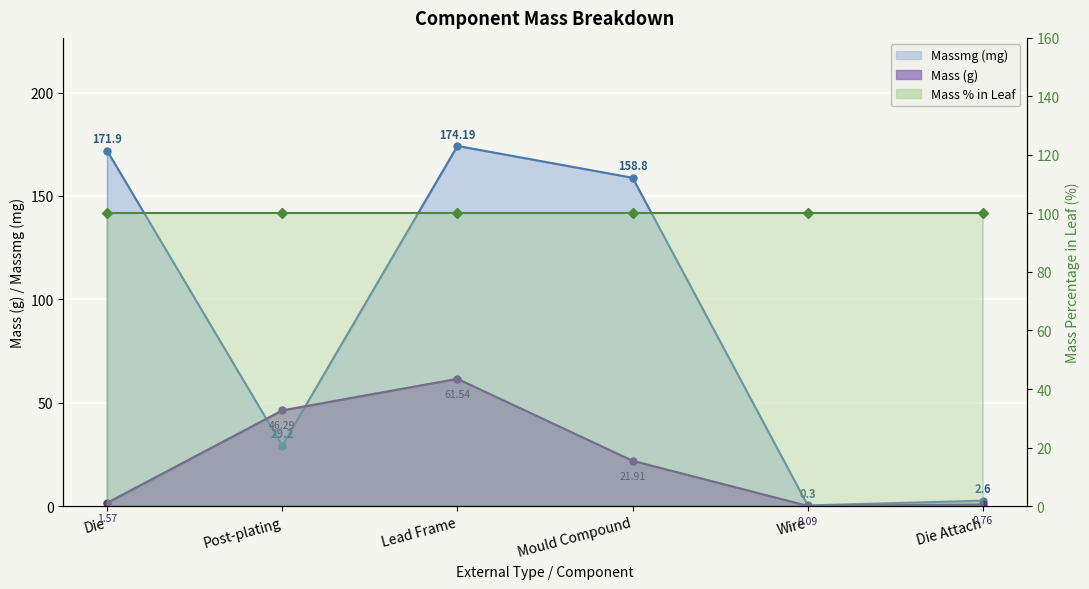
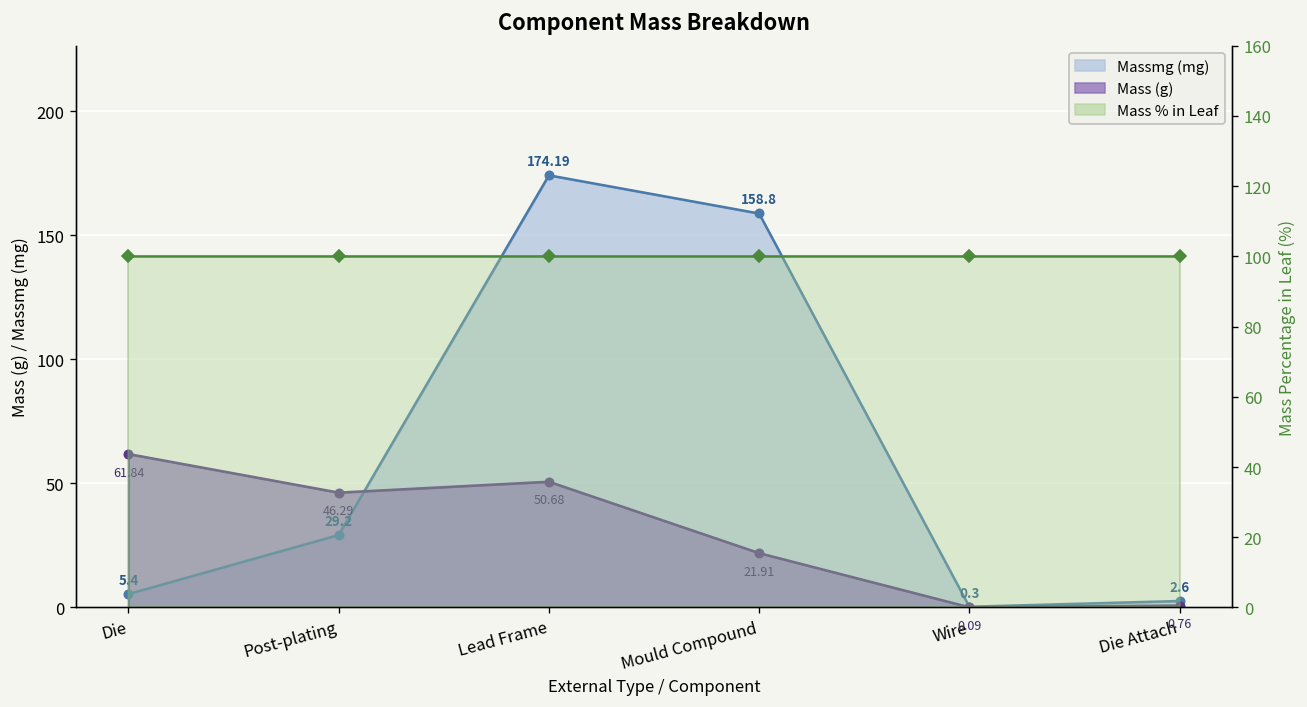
  {
    "Massmg (mg)": {
-     "Die": 171.9,
+     "Die": 5.4,
      "Lead Frame": 174.19,
      "Mould Compound": 158.8,
      "Die Attach": 2.6
    },
    "Mass (g)": {
-     "Die": 1.57,
-     "Lead Frame": 61.54,
+     "Die": 61.84,
+     "Lead Frame": 50.68,
      "Mould Compound": 21.91,
      "Die Attach": 0.76
    }
  }
